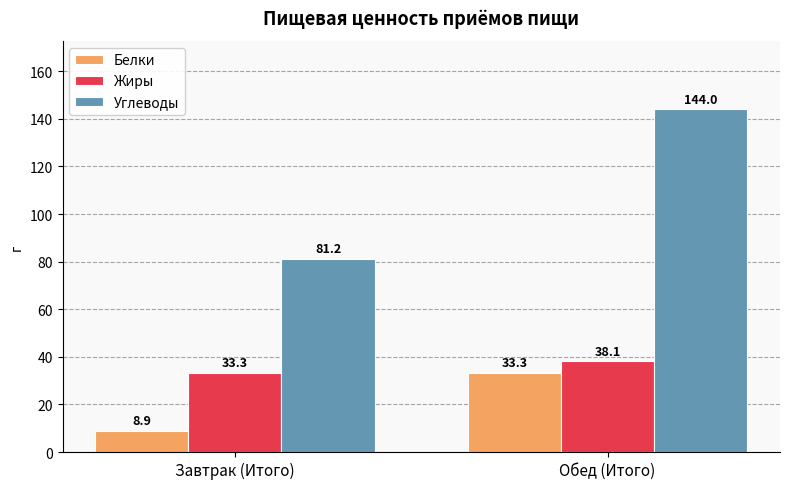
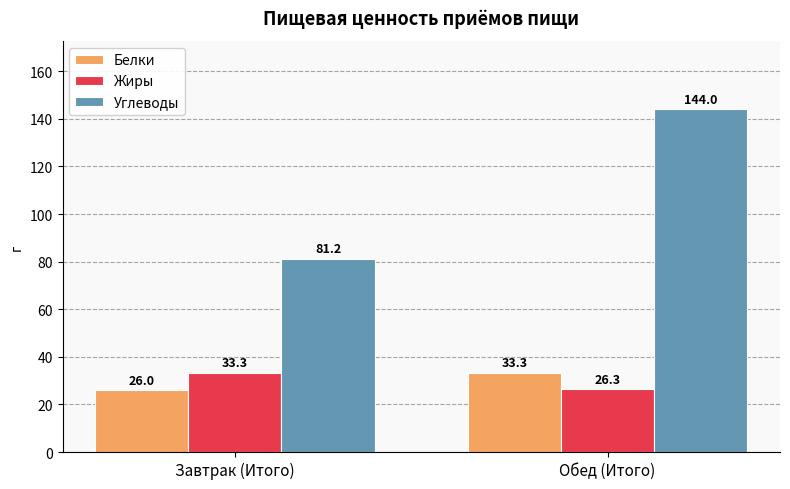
  {
    "Белки": {
-     "Завтрак (Итого)": 8.9,
+     "Завтрак (Итого)": 26.0,
      "Обед (Итого)": 33.3
    },
    "Жиры": {
      "Завтрак (Итого)": 33.3,
-     "Обед (Итого)": 38.1
+     "Обед (Итого)": 26.3
    },
    "Углеводы": {
      "Завтрак (Итого)": 81.2,
      "Обед (Итого)": 144.0
    }
  }
